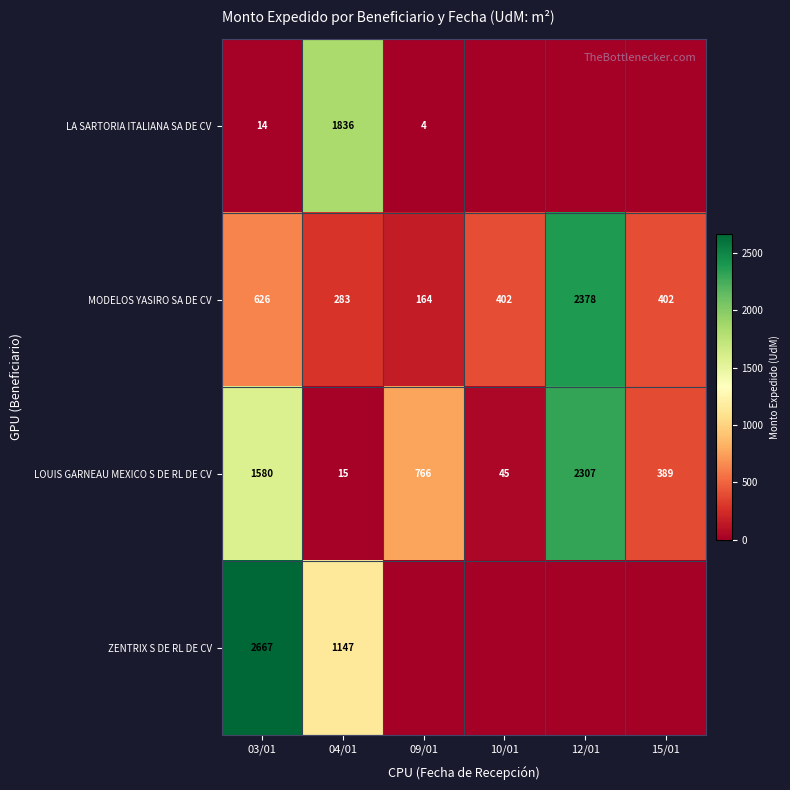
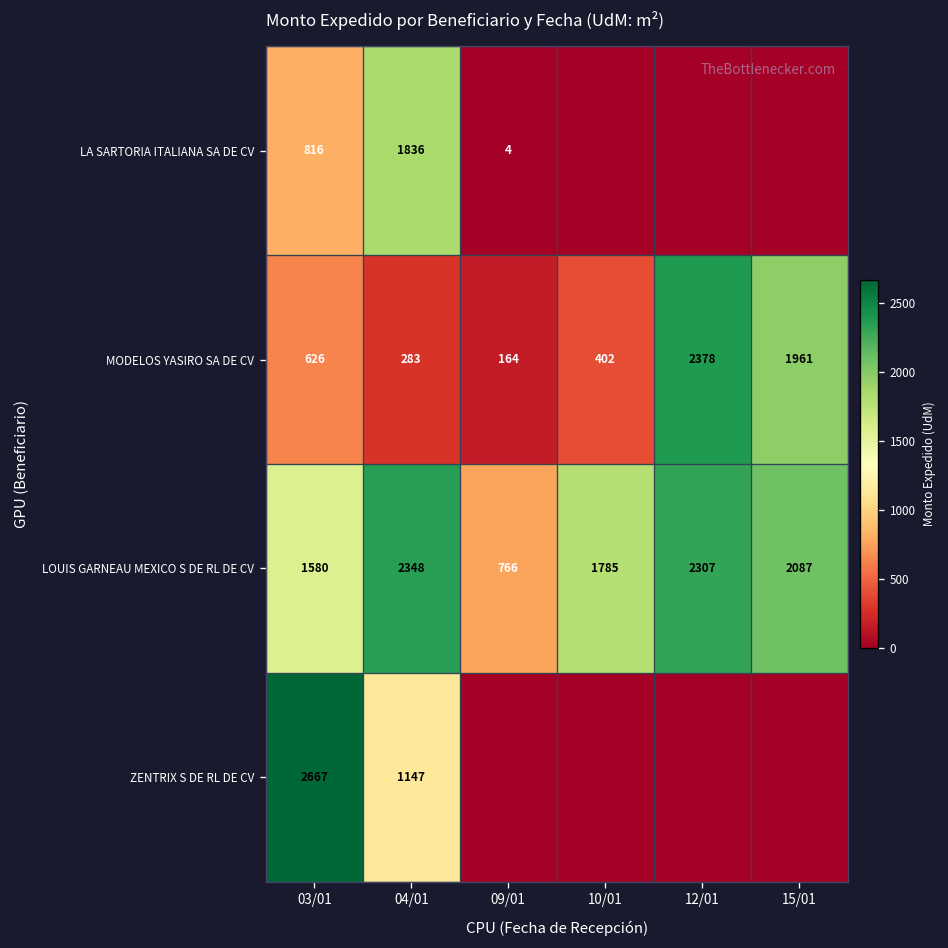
  {
    "LA SARTORIA ITALIANA SA DE CV": {
-     "03/01": 14,
+     "03/01": 816,
      "04/01": 1836,
      "09/01": 4
    },
    "MODELOS YASIRO SA DE CV": {
      "03/01": 626,
      "04/01": 283,
      "09/01": 164,
      "10/01": 402,
      "12/01": 2378,
-     "15/01": 402
+     "15/01": 1961
    },
    "LOUIS GARNEAU MEXICO S DE RL DE CV": {
      "03/01": 1580,
-     "04/01": 15,
+     "04/01": 2348,
      "09/01": 766,
-     "10/01": 45,
+     "10/01": 1785,
      "12/01": 2307,
-     "15/01": 389
+     "15/01": 2087
    },
    "ZENTRIX S DE RL DE CV": {
      "03/01": 2667,
      "04/01": 1147
    }
  }
